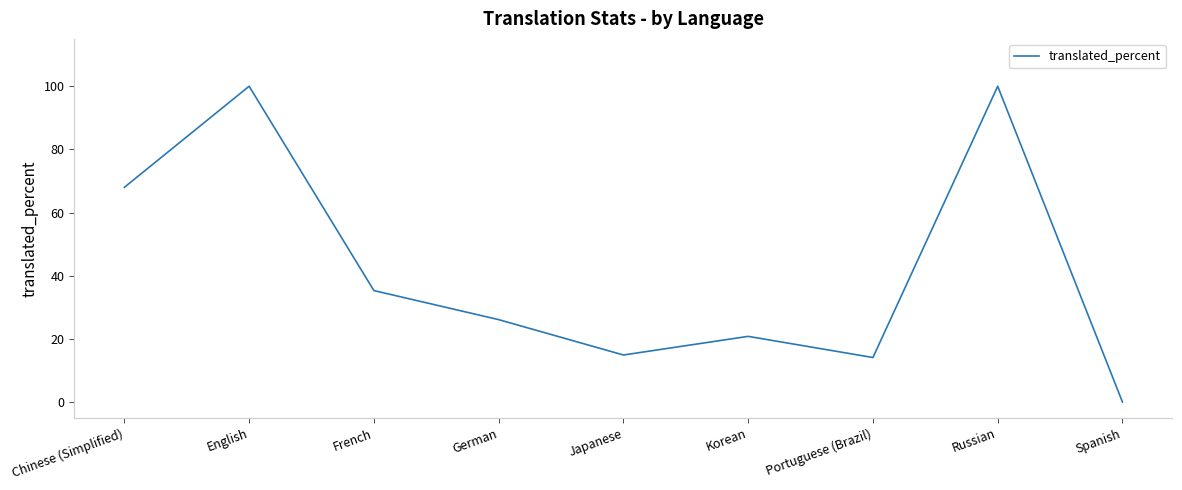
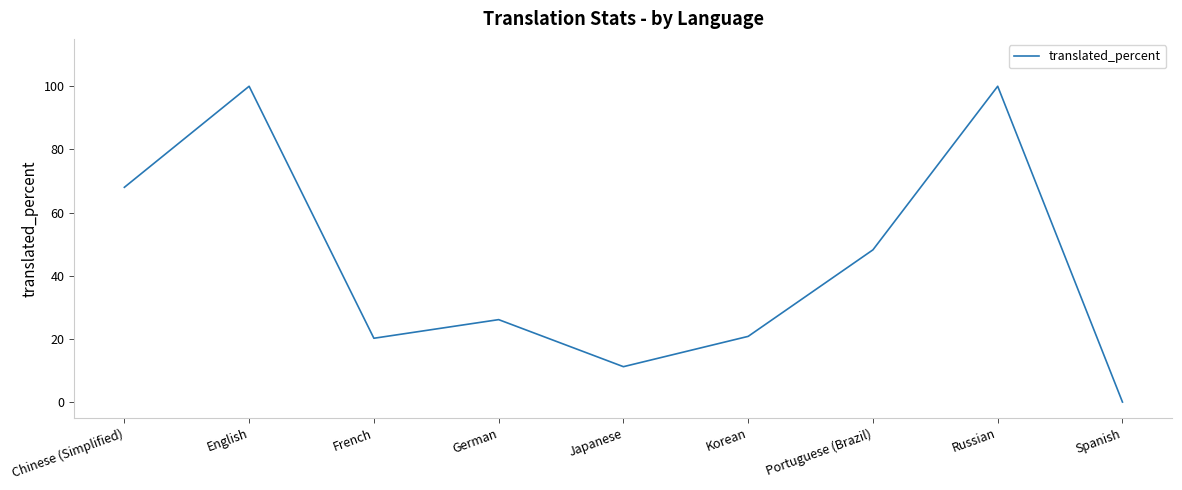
  {
    "Chinese (Simplified)": 68,
    "English": 100,
-   "French": 35,
+   "French": 20,
    "German": 26,
-   "Japanese": 15,
+   "Japanese": 11,
    "Korean": 21,
-   "Portuguese (Brazil)": 14,
+   "Portuguese (Brazil)": 48,
    "Russian": 100,
    "Spanish": 0
  }
